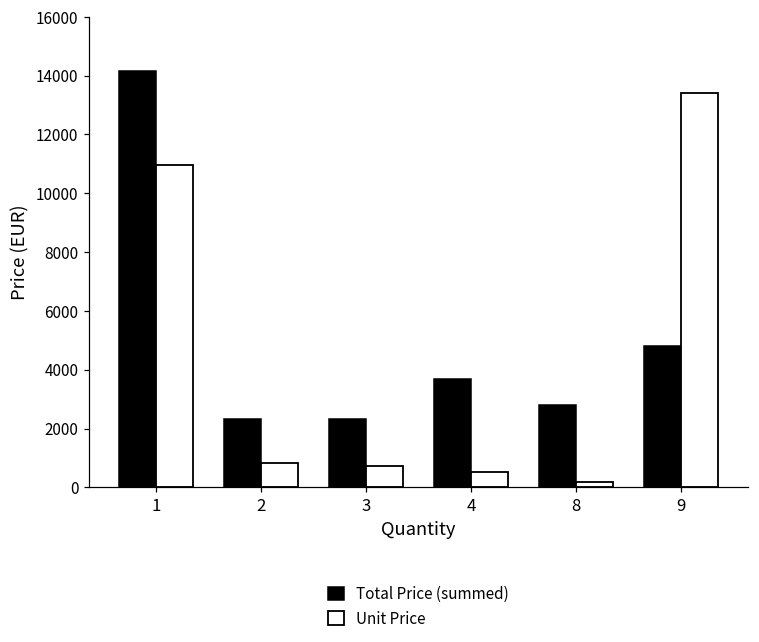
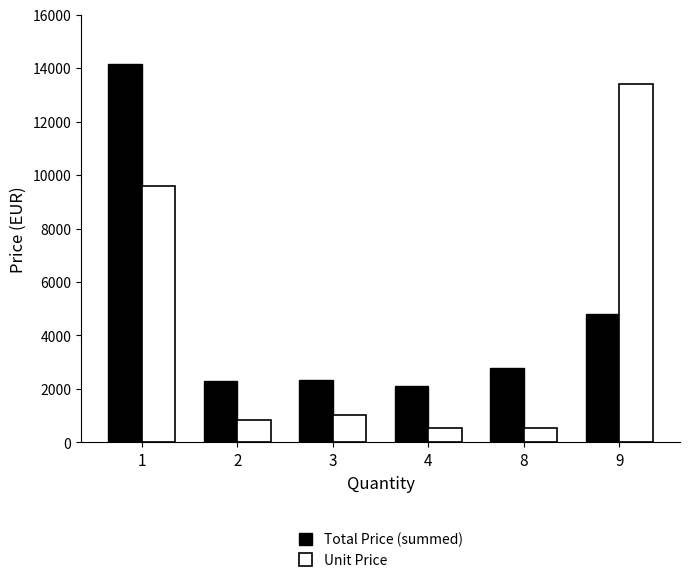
  {
    "Total Price (summed)": {
      "1": 14100,
      "2": 2300,
      "3": 2300,
-     "4": 3700,
+     "4": 2100,
      "8": 2800,
      "9": 4800
    },
    "Unit Price": {
-     "1": 11000,
+     "1": 9600,
      "2": 800,
-     "3": 700,
+     "3": 1000,
      "4": 500,
-     "8": 200,
+     "8": 500,
      "9": 13400
    }
  }
